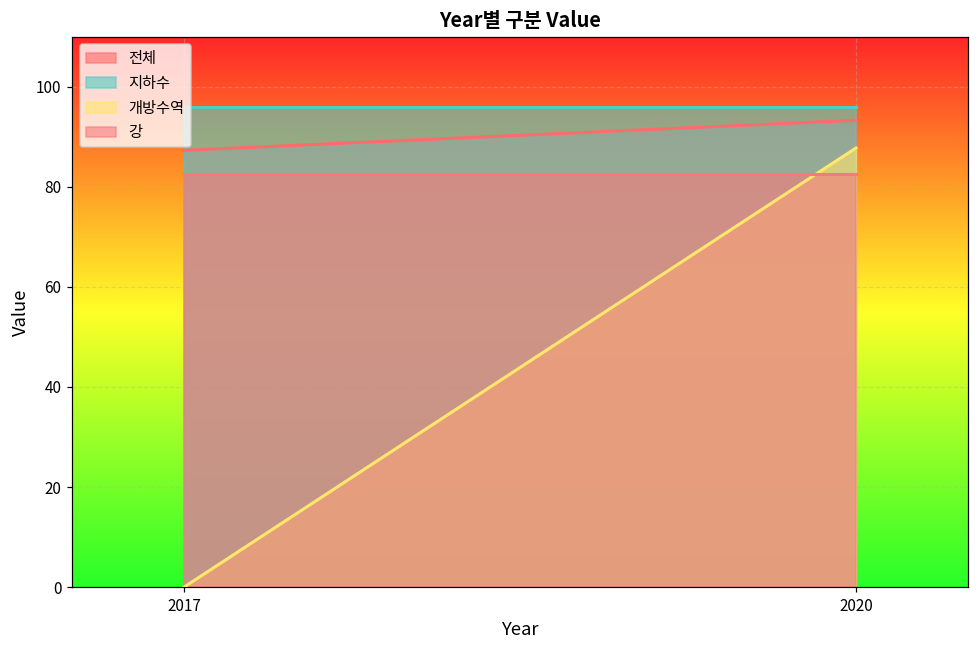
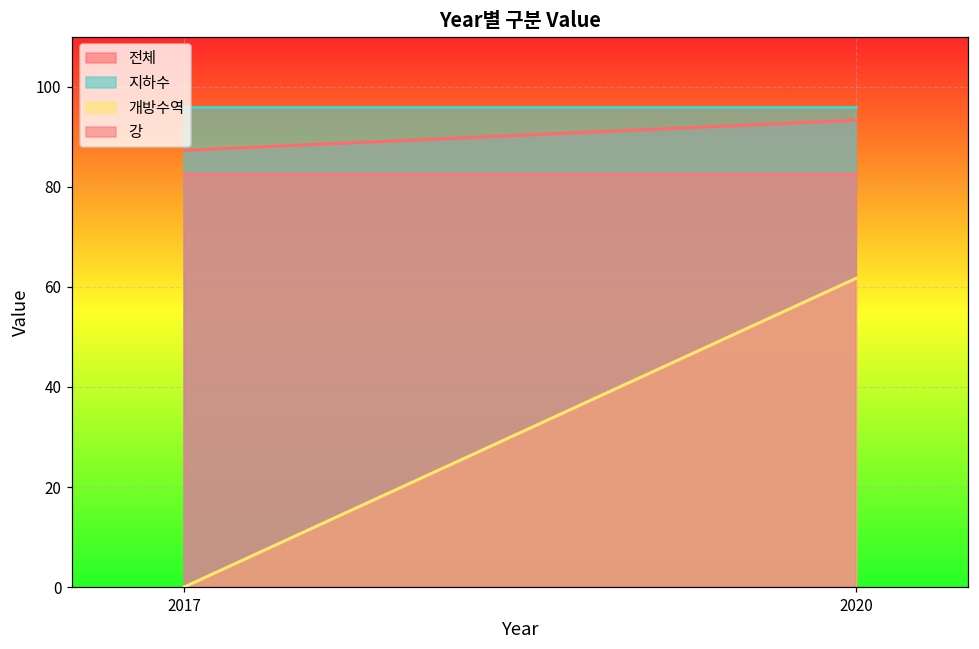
  {
    "지하수": {
      "2020": 96
    },
    "개방수역": {
      "2017": 0,
-     "2020": 88
+     "2020": 62
    }
  }
